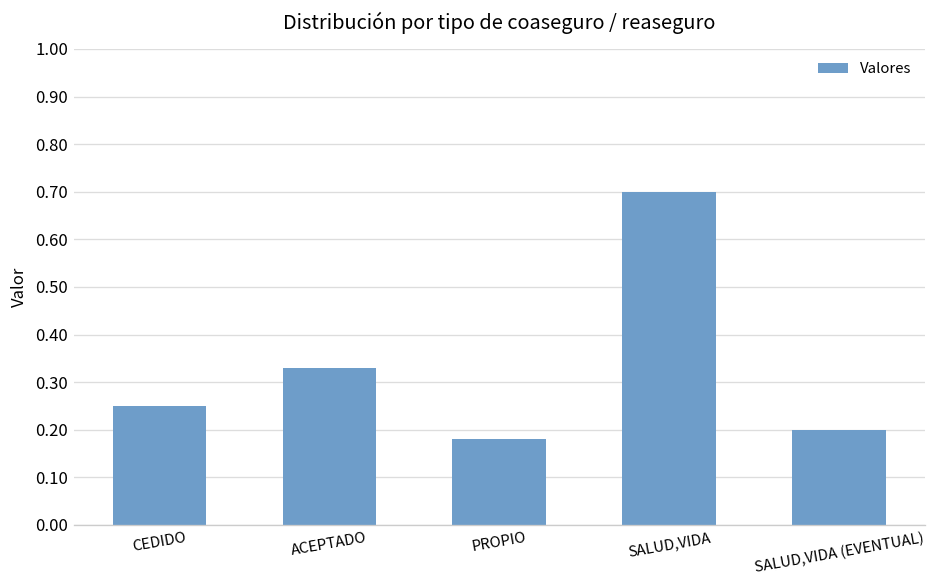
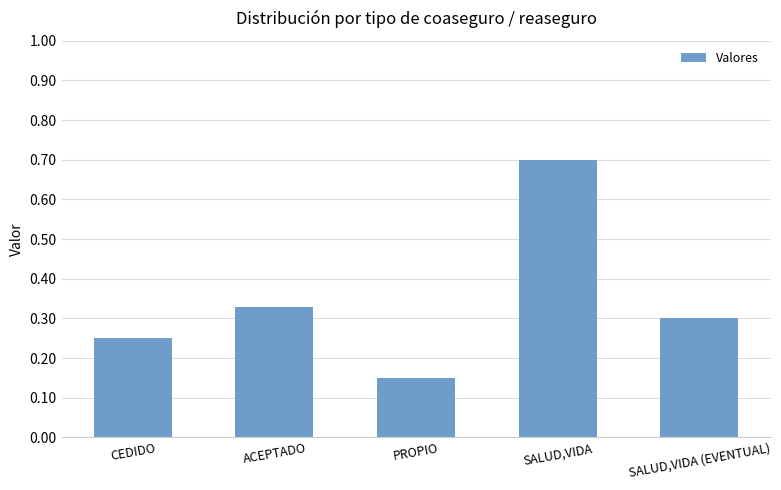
  {
    "CEDIDO": 0.25,
    "ACEPTADO": 0.33,
-   "PROPIO": 0.18,
+   "PROPIO": 0.15,
    "SALUD,VIDA": 0.70,
-   "SALUD,VIDA (EVENTUAL)": 0.2
+   "SALUD,VIDA (EVENTUAL)": 0.3
  }
